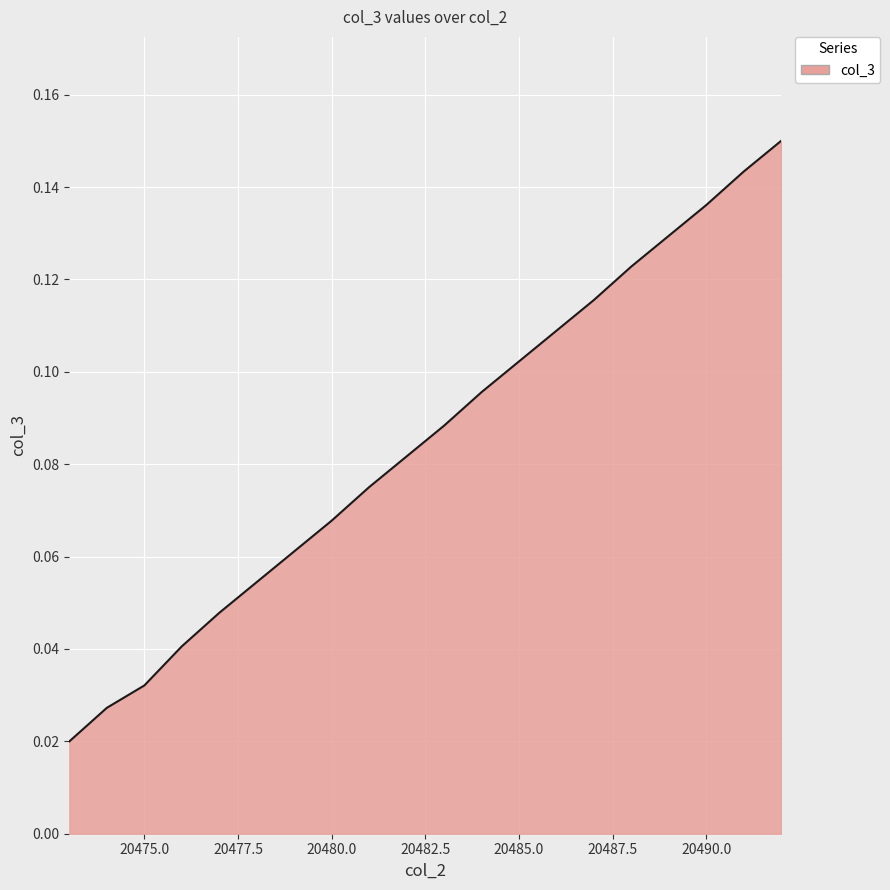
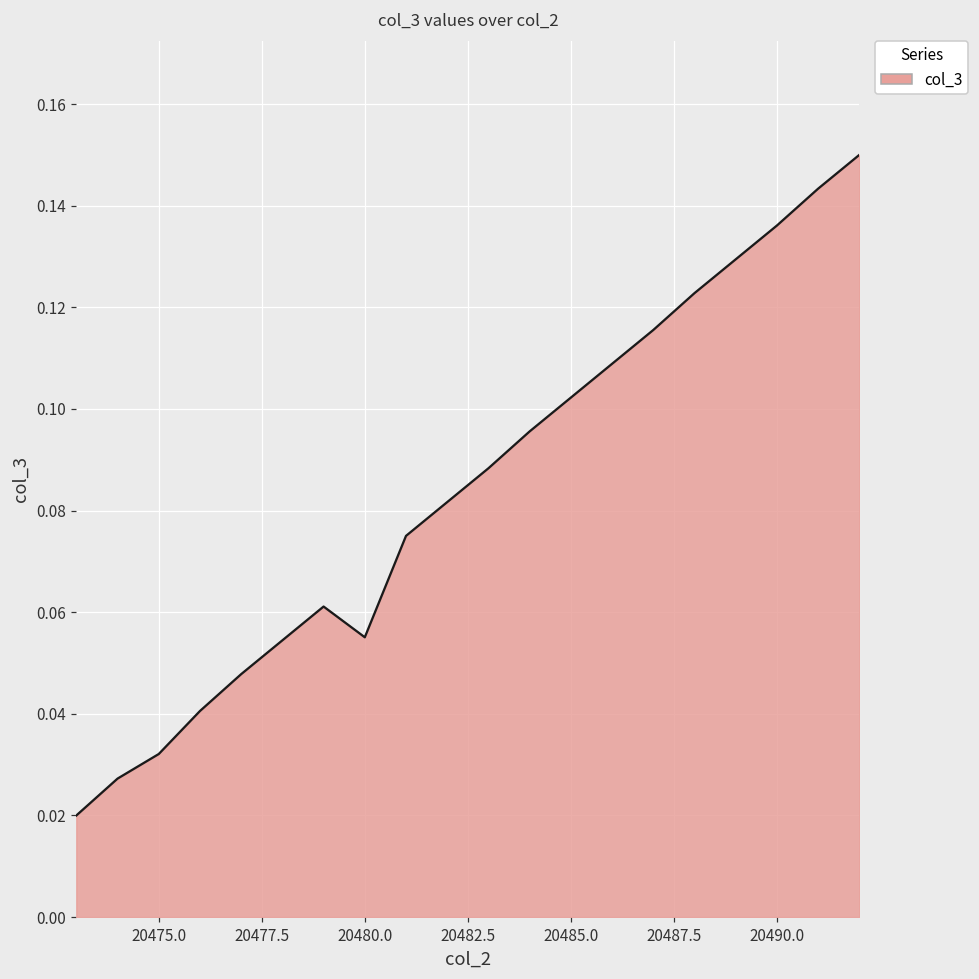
  {
    "20475.0": 0.032,
-   "20480.0": 0.068,
+   "20480.0": 0.055,
    "20485.0": 0.102,
    "20490.0": 0.136
  }
